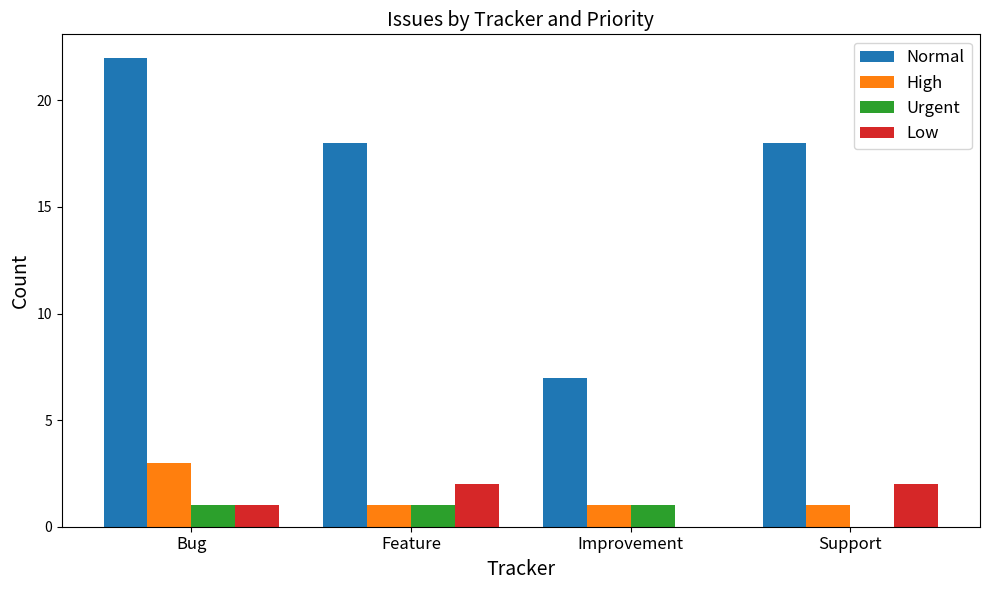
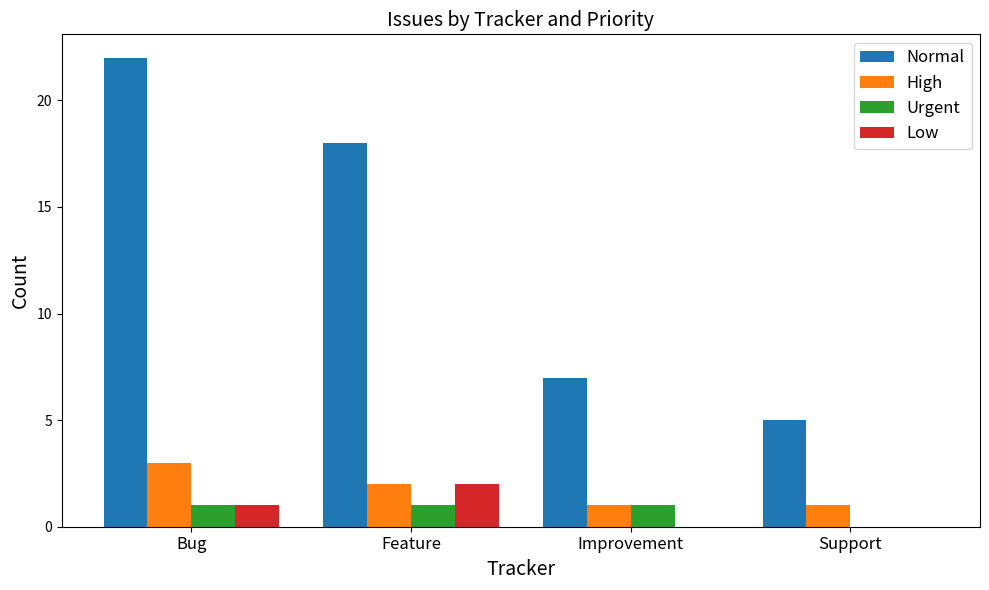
  {
    "Normal": {
      "Bug": 22,
      "Feature": 18,
      "Improvement": 7,
-     "Support": 18
+     "Support": 5
    },
    "High": {
      "Bug": 3,
-     "Feature": 1,
+     "Feature": 2,
      "Improvement": 1,
      "Support": 1
    },
    "Urgent": {
      "Bug": 1,
      "Feature": 1,
      "Improvement": 1,
      "Support": 0
    },
    "Low": {
      "Bug": 1,
      "Feature": 2,
      "Improvement": 0,
-     "Support": 2
+     "Support": 0
    }
  }
